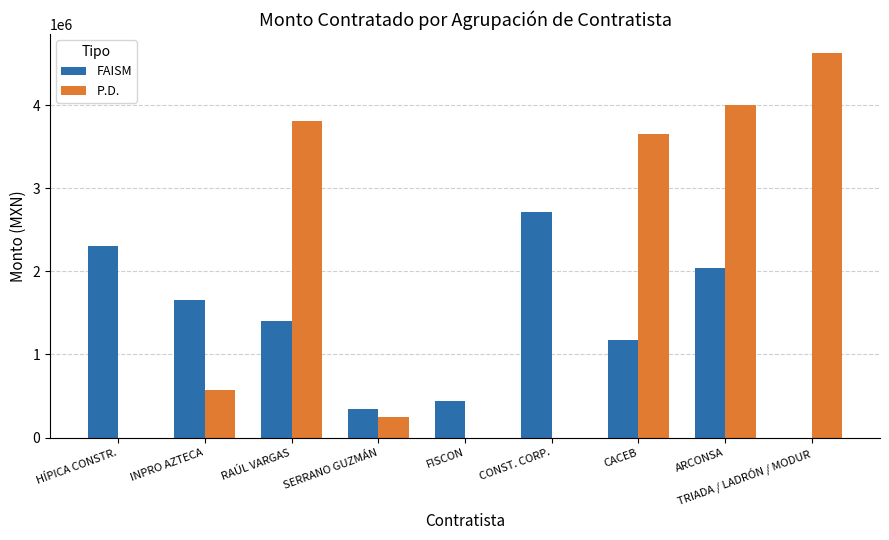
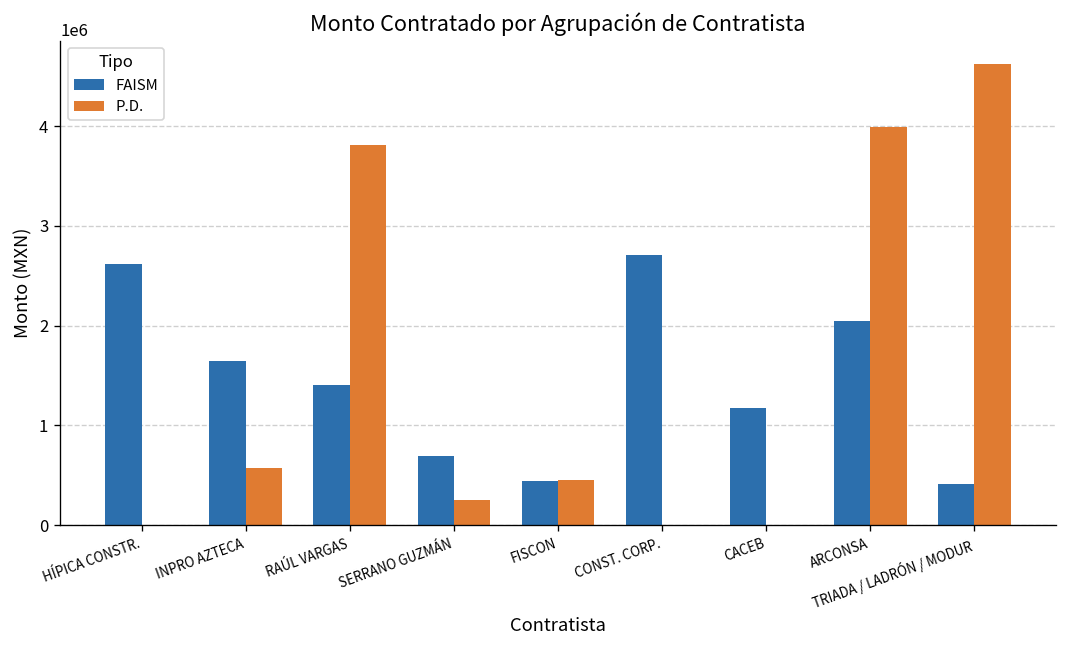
  {
    "FAISM": {
-     "HÍPICA CONSTR.": 2300000,
+     "HÍPICA CONSTR.": 2600000,
      "INPRO AZTECA": 1600000,
      "RAÚL VARGAS": 1400000,
-     "SERRANO GUZMÁN": 300000,
+     "SERRANO GUZMÁN": 700000,
      "FISCON": 400000,
      "CONST. CORP.": 2700000,
      "CACEB": 1200000,
      "ARCONSA": 2000000,
-     "TRIADA / LADRÓN / MODUR": 0
+     "TRIADA / LADRÓN / MODUR": 400000
    },
    "P.D.": {
      "HÍPICA CONSTR.": 0,
      "INPRO AZTECA": 600000,
      "RAÚL VARGAS": 3800000,
      "SERRANO GUZMÁN": 300000,
-     "FISCON": 0,
+     "FISCON": 500000,
      "CONST. CORP.": 0,
-     "CACEB": 3700000,
+     "CACEB": 0,
      "ARCONSA": 4000000,
      "TRIADA / LADRÓN / MODUR": 4600000
    }
  }
